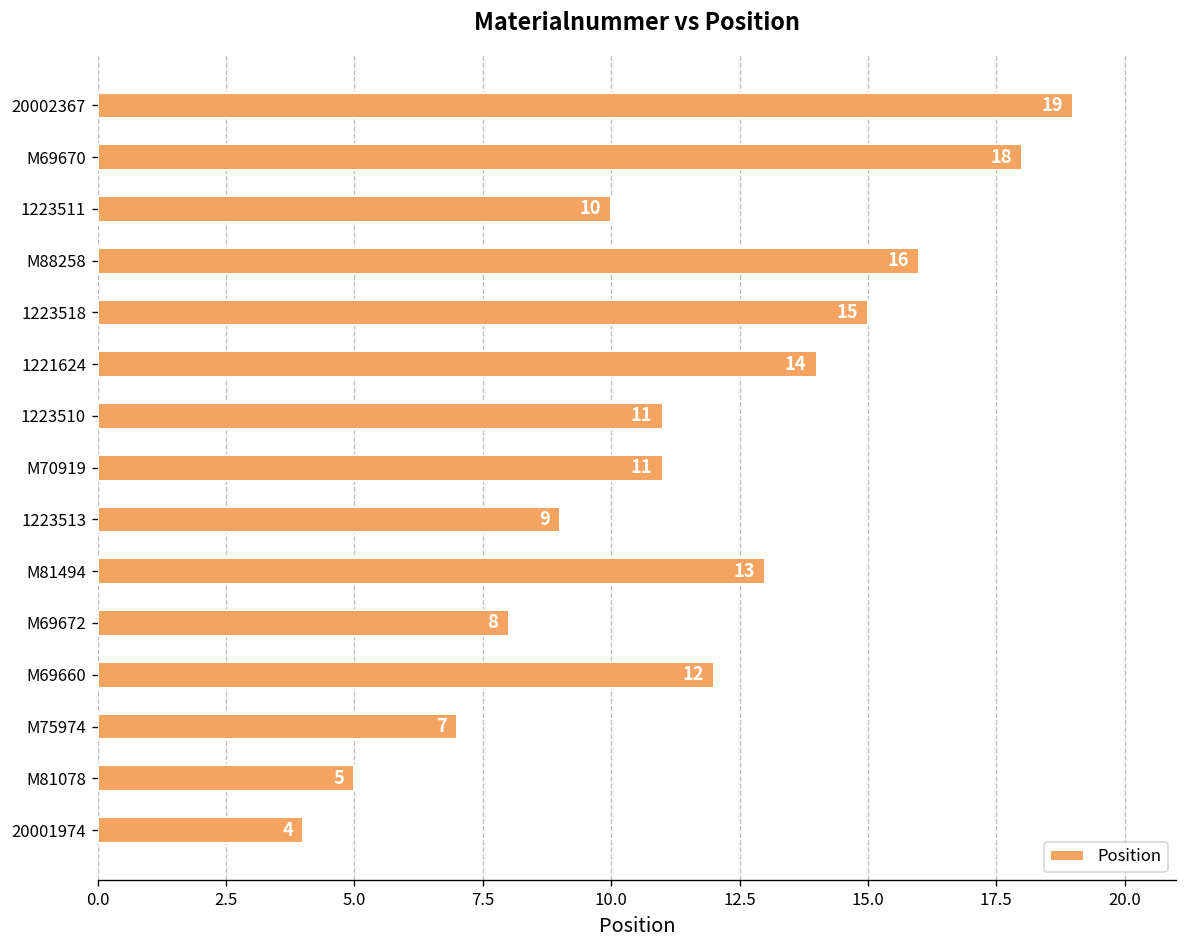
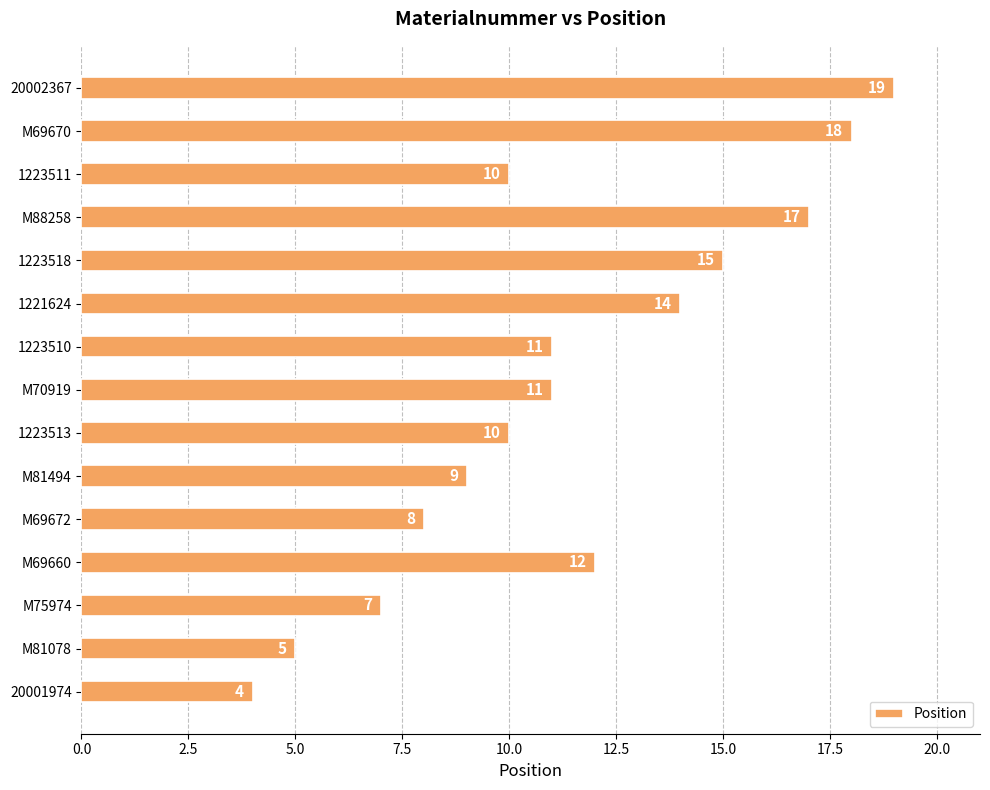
  {
    "20002367": 19,
    "M69670": 18,
    "1223511": 10,
-   "M88258": 16,
+   "M88258": 17,
    "1223518": 15,
    "1221624": 14,
    "1223510": 11,
    "M70919": 11,
-   "1223513": 9,
-   "M81494": 13,
+   "1223513": 10,
+   "M81494": 9,
    "M69672": 8,
    "M69660": 12,
    "M75974": 7,
    "M81078": 5,
    "20001974": 4
  }
